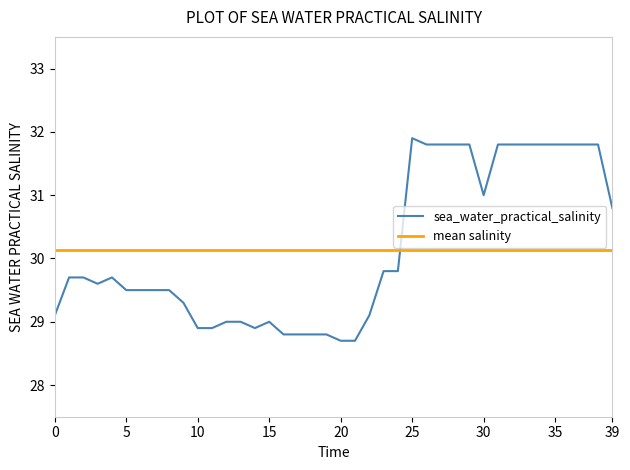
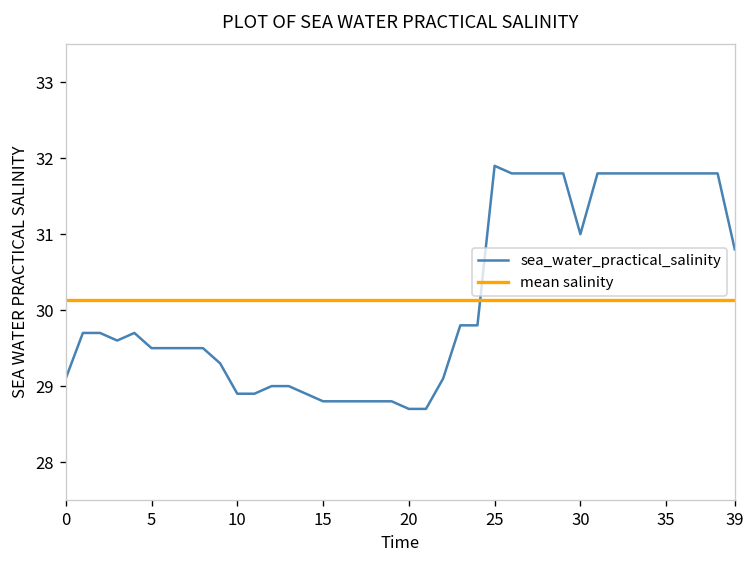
  {
    "0": 29.1,
    "5": 29.5,
    "10": 28.9,
-   "15": 29.0,
+   "15": 28.8,
    "20": 28.7,
    "25": 31.9,
    "30": 31.0,
    "35": 31.8,
    "39": 30.8
  }
